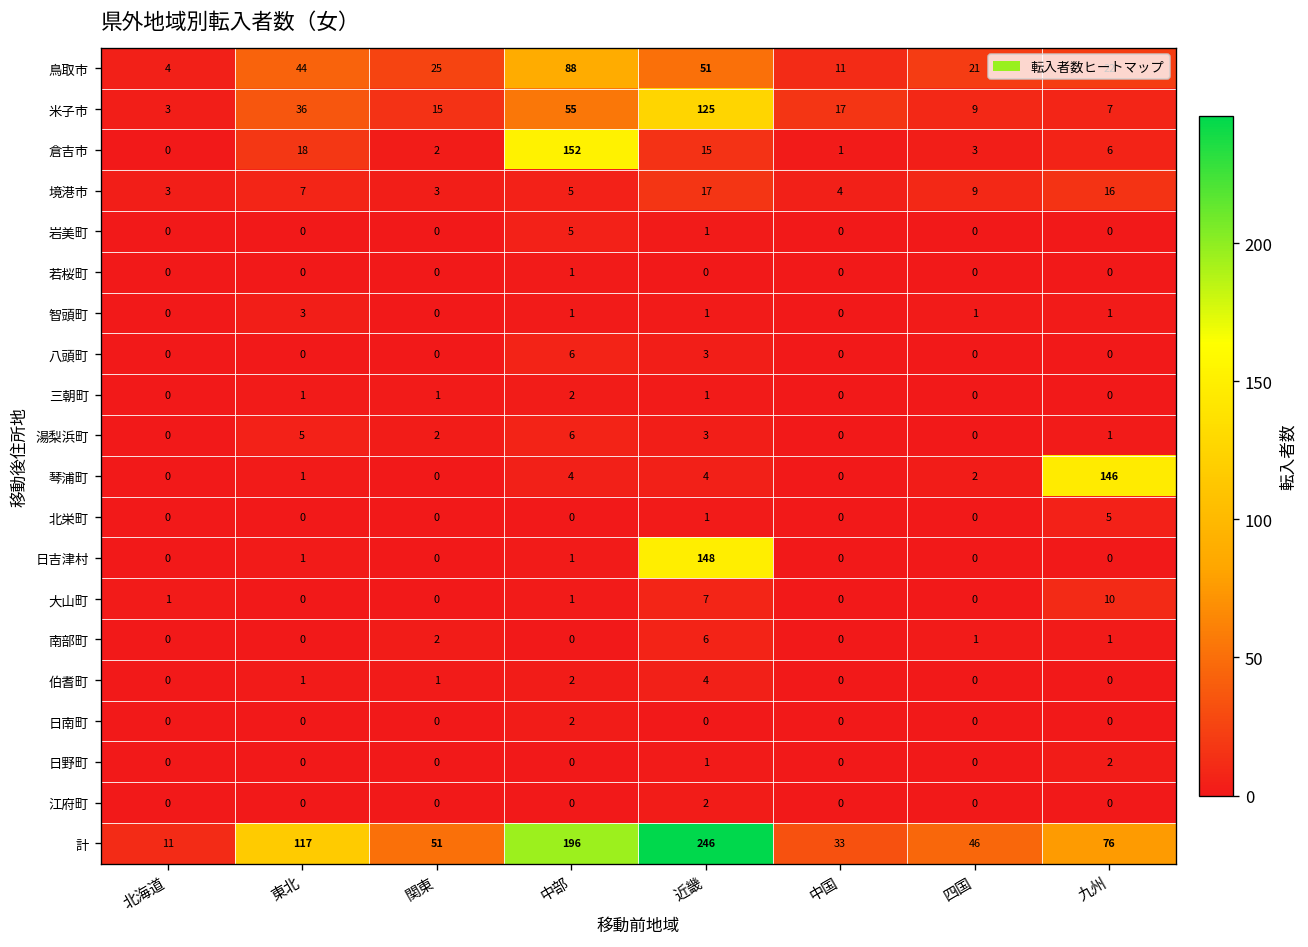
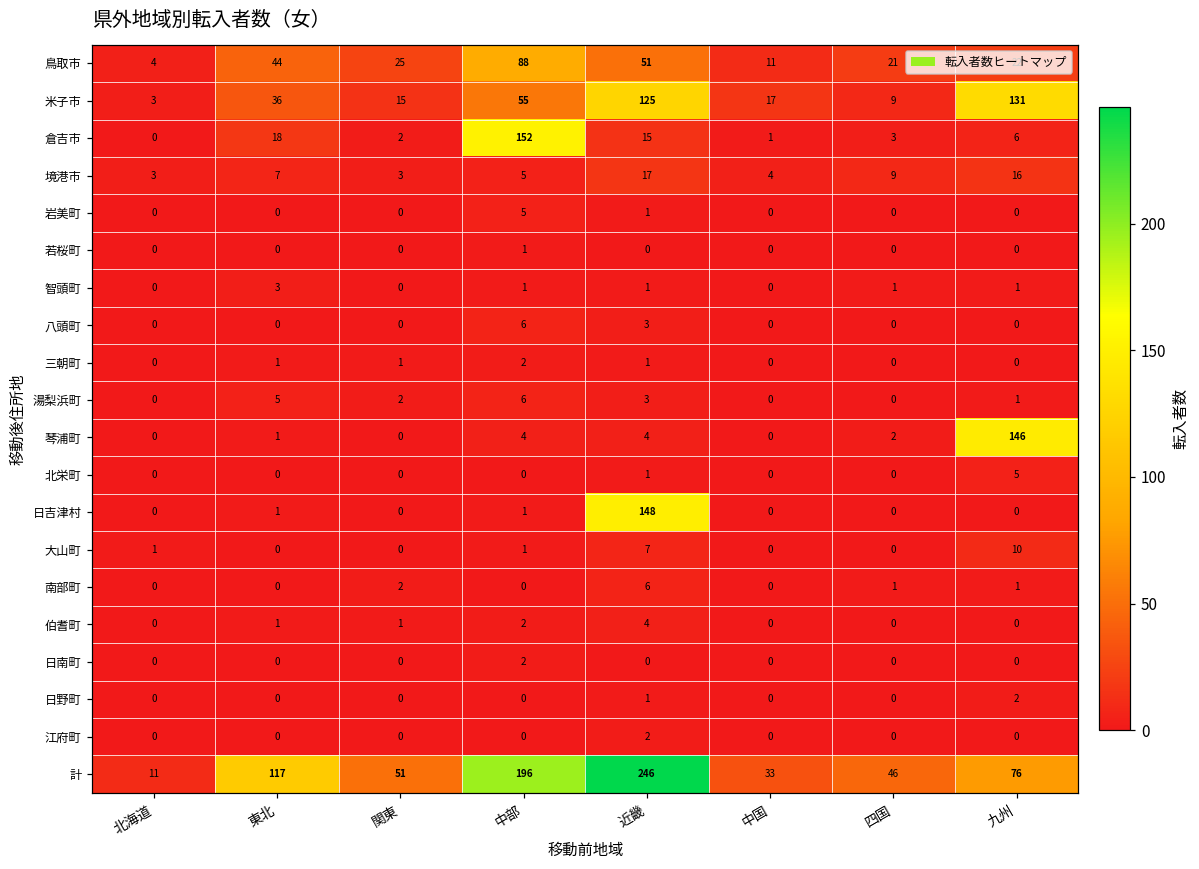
  {
    "鳥取市": {
      "北海道": 4,
      "東北": 44,
      "関東": 25,
      "中部": 88,
      "近畿": 51,
      "中国": 11,
      "四国": 21
    },
    "米子市": {
      "北海道": 3,
      "東北": 36,
      "関東": 15,
      "中部": 55,
      "近畿": 125,
      "中国": 17,
      "四国": 9,
-     "九州": 7
+     "九州": 131
    },
    "倉吉市": {
      "北海道": 0,
      "東北": 18,
      "関東": 2,
      "中部": 152,
      "近畿": 15,
      "中国": 1,
      "四国": 3,
      "九州": 6
    },
    "境港市": {
      "北海道": 3,
      "東北": 7,
      "関東": 3,
      "中部": 5,
      "近畿": 17,
      "中国": 4,
      "四国": 9,
      "九州": 16
    },
    "岩美町": {
      "北海道": 0,
      "東北": 0,
      "関東": 0,
      "中部": 5,
      "近畿": 1,
      "中国": 0,
      "四国": 0,
      "九州": 0
    },
    "若桜町": {
      "北海道": 0,
      "東北": 0,
      "関東": 0,
      "中部": 1,
      "近畿": 0,
      "中国": 0,
      "四国": 0,
      "九州": 0
    },
    "智頭町": {
      "北海道": 0,
      "東北": 3,
      "関東": 0,
      "中部": 1,
      "近畿": 1,
      "中国": 0,
      "四国": 1,
      "九州": 1
    },
    "八頭町": {
      "北海道": 0,
      "東北": 0,
      "関東": 0,
      "中部": 6,
      "近畿": 3,
      "中国": 0,
      "四国": 0,
      "九州": 0
    },
    "三朝町": {
      "北海道": 0,
      "東北": 1,
      "関東": 1,
      "中部": 2,
      "近畿": 1,
      "中国": 0,
      "四国": 0,
      "九州": 0
    },
    "湯梨浜町": {
      "北海道": 0,
      "東北": 5,
      "関東": 2,
      "中部": 6,
      "近畿": 3,
      "中国": 0,
      "四国": 0,
      "九州": 1
    },
    "琴浦町": {
      "北海道": 0,
      "東北": 1,
      "関東": 0,
      "中部": 4,
      "近畿": 4,
      "中国": 0,
      "四国": 2,
      "九州": 146
    },
    "北栄町": {
      "北海道": 0,
      "東北": 0,
      "関東": 0,
      "中部": 0,
      "近畿": 1,
      "中国": 0,
      "四国": 0,
      "九州": 5
    },
    "日吉津村": {
      "北海道": 0,
      "東北": 1,
      "関東": 0,
      "中部": 1,
      "近畿": 148,
      "中国": 0,
      "四国": 0,
      "九州": 0
    },
    "大山町": {
      "北海道": 1,
      "東北": 0,
      "関東": 0,
      "中部": 1,
      "近畿": 7,
      "中国": 0,
      "四国": 0,
      "九州": 10
    },
    "南部町": {
      "北海道": 0,
      "東北": 0,
      "関東": 2,
      "中部": 0,
      "近畿": 6,
      "中国": 0,
      "四国": 1,
      "九州": 1
    },
    "伯耆町": {
      "北海道": 0,
      "東北": 1,
      "関東": 1,
      "中部": 2,
      "近畿": 4,
      "中国": 0,
      "四国": 0,
      "九州": 0
    },
    "日南町": {
      "北海道": 0,
      "東北": 0,
      "関東": 0,
      "中部": 2,
      "近畿": 0,
      "中国": 0,
      "四国": 0,
      "九州": 0
    },
    "日野町": {
      "北海道": 0,
      "東北": 0,
      "関東": 0,
      "中部": 0,
      "近畿": 1,
      "中国": 0,
      "四国": 0,
      "九州": 2
    },
    "江府町": {
      "北海道": 0,
      "東北": 0,
      "関東": 0,
      "中部": 0,
      "近畿": 2,
      "中国": 0,
      "四国": 0,
      "九州": 0
    },
    "計": {
      "北海道": 11,
      "東北": 117,
      "関東": 51,
      "中部": 196,
      "近畿": 246,
      "中国": 33,
      "四国": 46,
      "九州": 76
    }
  }
